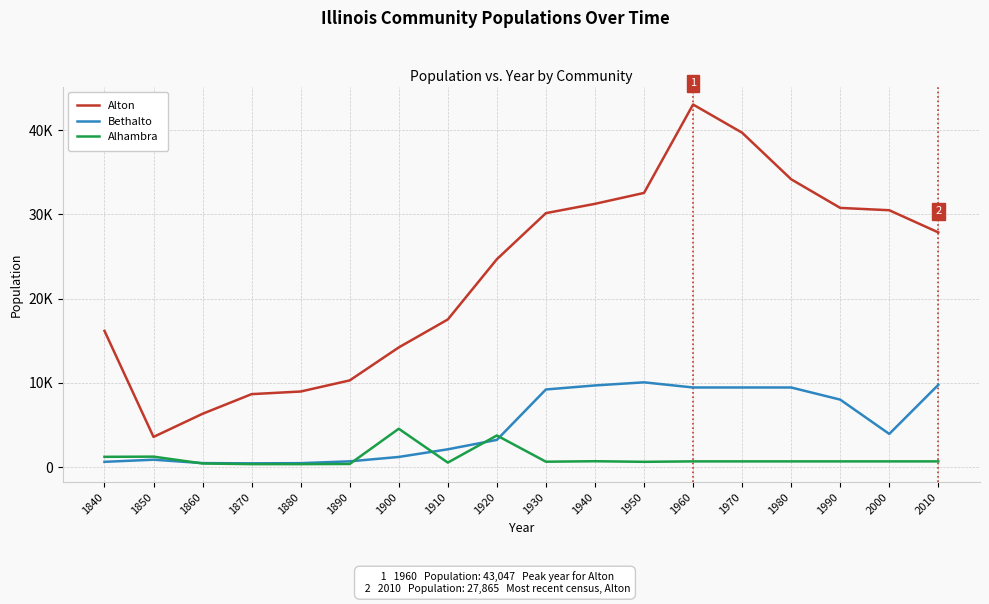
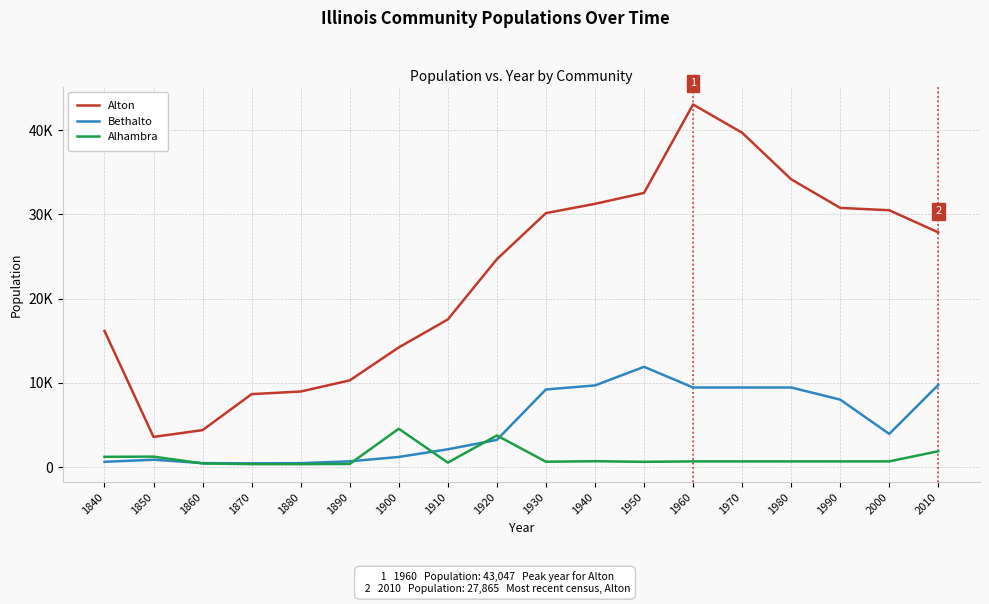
  {
    "Alton": {
      "1840": 16000,
      "1850": 4000,
-     "1860": 6000,
+     "1860": 4000,
      "1870": 9000,
      "1880": 9000,
      "1890": 10000,
      "1900": 14000,
      "1910": 18000,
      "1920": 25000,
      "1930": 30000,
      "1940": 31000,
      "1950": 33000,
      "1970": 40000,
      "1980": 34000,
      "1990": 31000,
      "2000": 30000
    },
    "Bethalto": {
      "1840": 1000,
      "1850": 1000,
      "1890": 1000,
      "1900": 1000,
      "1910": 2000,
      "1920": 3000,
      "1930": 9000,
      "1940": 10000,
-     "1950": 10000,
+     "1950": 12000,
      "1960": 9000,
      "1970": 9000,
      "1980": 9000,
      "1990": 8000,
      "2000": 4000,
      "2010": 10000
    },
    "Alhambra": {
      "1840": 1000,
      "1850": 1000,
      "1890": 0,
      "1900": 5000,
      "1910": 1000,
      "1920": 4000,
      "1930": 1000,
      "1940": 1000,
      "1950": 1000,
      "1960": 1000,
      "1970": 1000,
      "1980": 1000,
      "1990": 1000,
      "2000": 1000,
-     "2010": 1000
+     "2010": 2000
    }
  }
